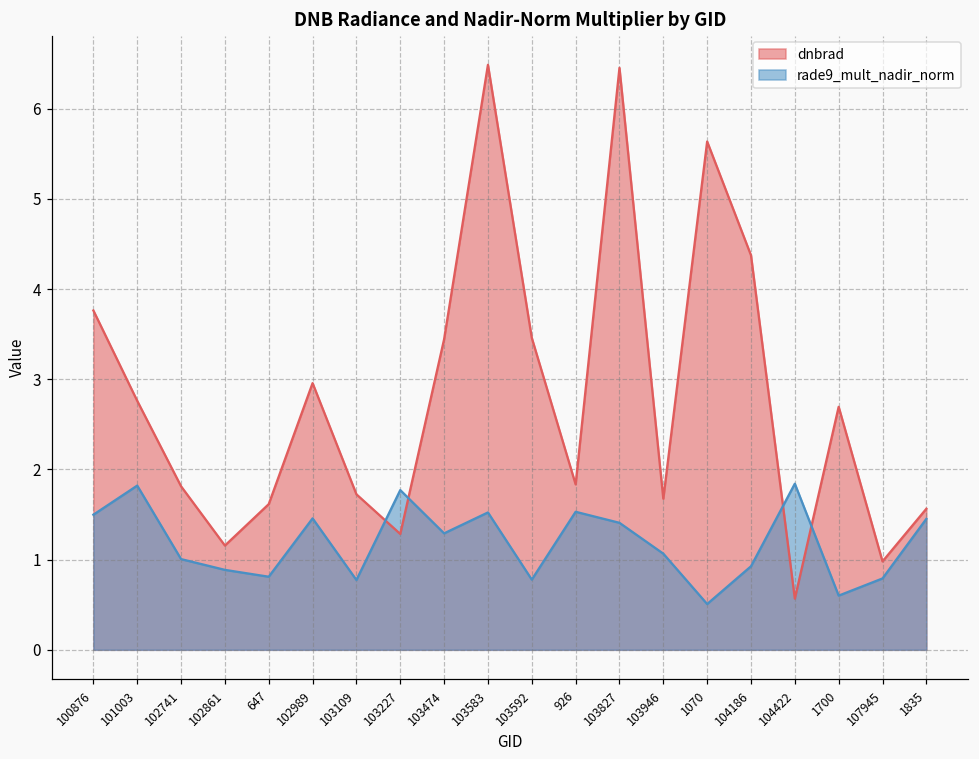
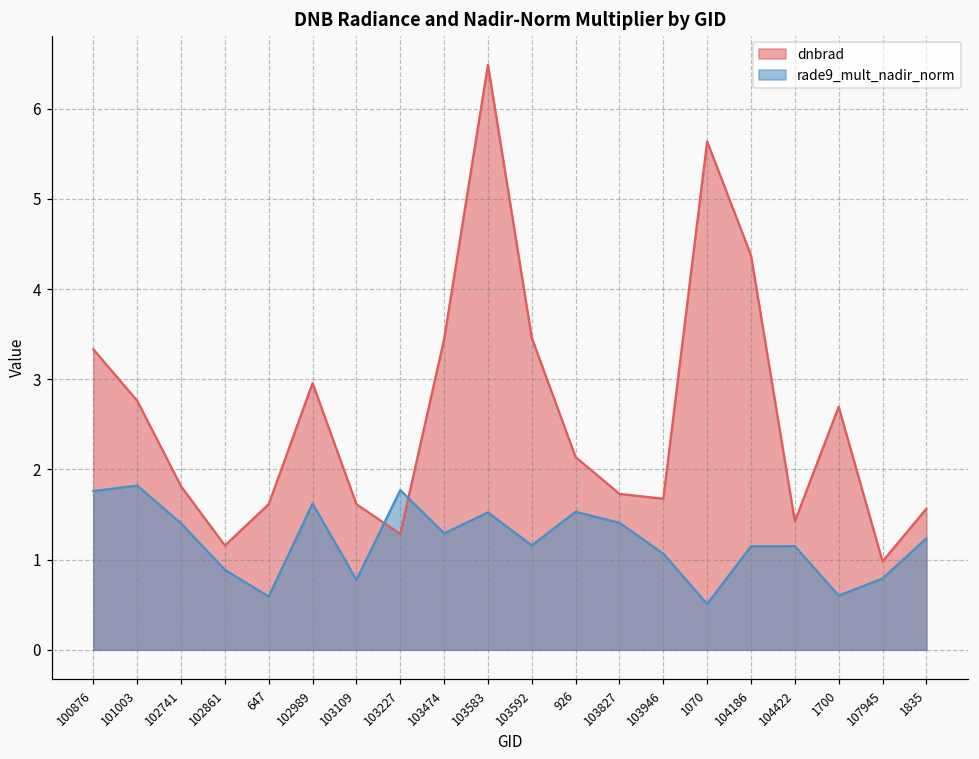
  {
    "dnbrad": {
-     "100876": 3.8,
+     "100876": 3.3,
      "101003": 2.8,
      "102741": 1.8,
      "102861": 1.2,
      "647": 1.6,
      "102989": 3.0,
-     "103109": 1.7,
+     "103109": 1.6,
      "103227": 1.3,
      "103474": 3.4,
      "103583": 6.5,
      "103592": 3.5,
-     "926": 1.8,
-     "103827": 6.5,
+     "926": 2.1,
+     "103827": 1.7,
      "103946": 1.7,
      "1070": 5.6,
      "104186": 4.4,
-     "104422": 0.6,
+     "104422": 1.4,
      "1700": 2.7,
      "107945": 1.0,
      "1835": 1.6
    },
    "rade9_mult_nadir_norm": {
-     "100876": 1.5,
+     "100876": 1.8,
      "101003": 1.8,
-     "102741": 1.0,
+     "102741": 1.4,
      "102861": 0.9,
-     "647": 0.8,
-     "102989": 1.5,
+     "647": 0.6,
+     "102989": 1.6,
      "103109": 0.8,
      "103227": 1.8,
      "103474": 1.3,
      "103583": 1.5,
-     "103592": 0.8,
+     "103592": 1.2,
      "926": 1.5,
      "103827": 1.4,
      "103946": 1.1,
      "1070": 0.5,
-     "104186": 0.9,
-     "104422": 1.8,
+     "104186": 1.1,
+     "104422": 1.1,
      "1700": 0.6,
      "107945": 0.8,
-     "1835": 1.5
+     "1835": 1.2
    }
  }
